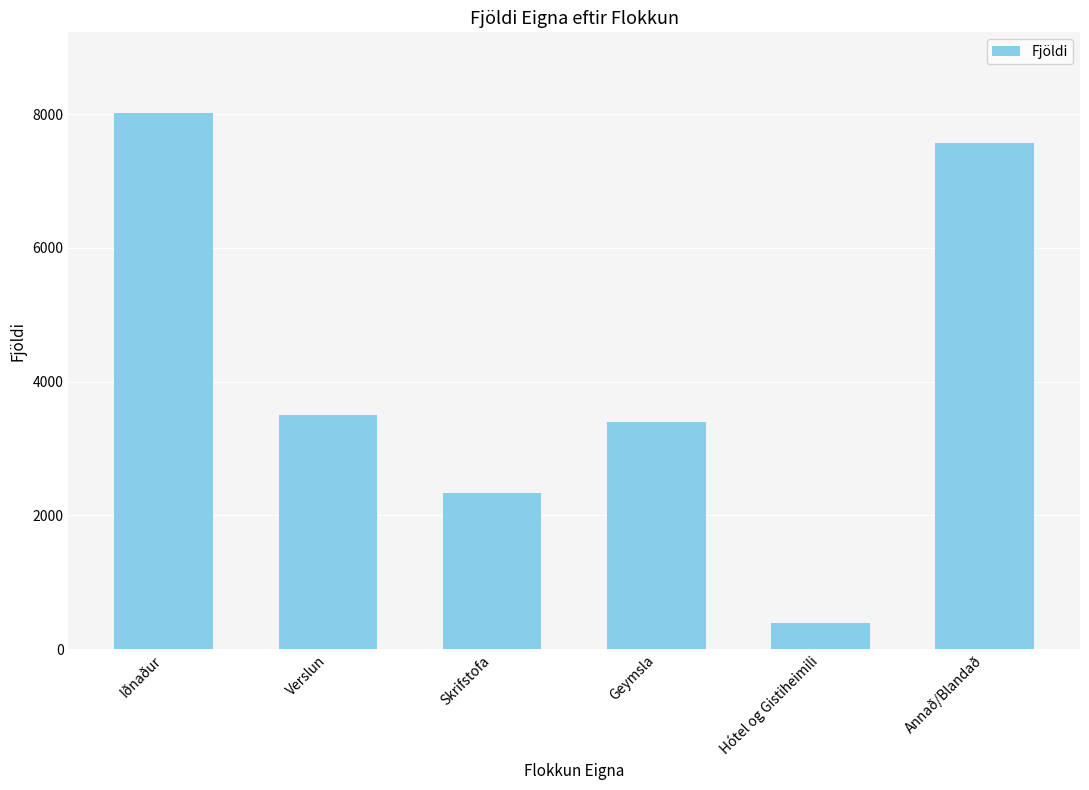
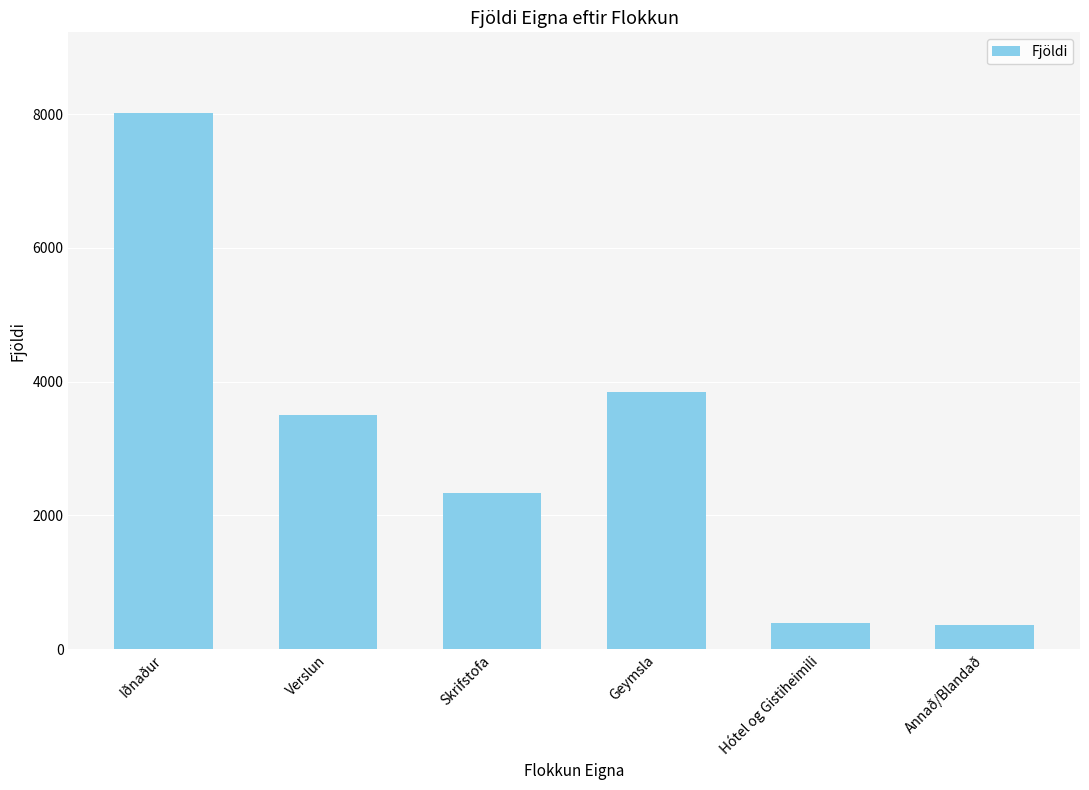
  {
    "Iðnaður": 8000,
    "Verslun": 3500,
    "Skrifstofa": 2300,
-   "Geymsla": 3400,
+   "Geymsla": 3900,
    "Hótel og Gistiheimili": 400,
-   "Annað/Blandað": 7600
+   "Annað/Blandað": 400
  }
